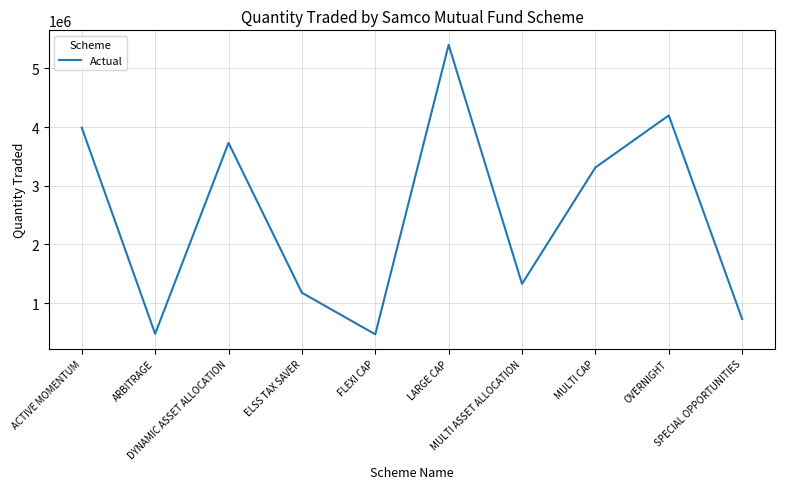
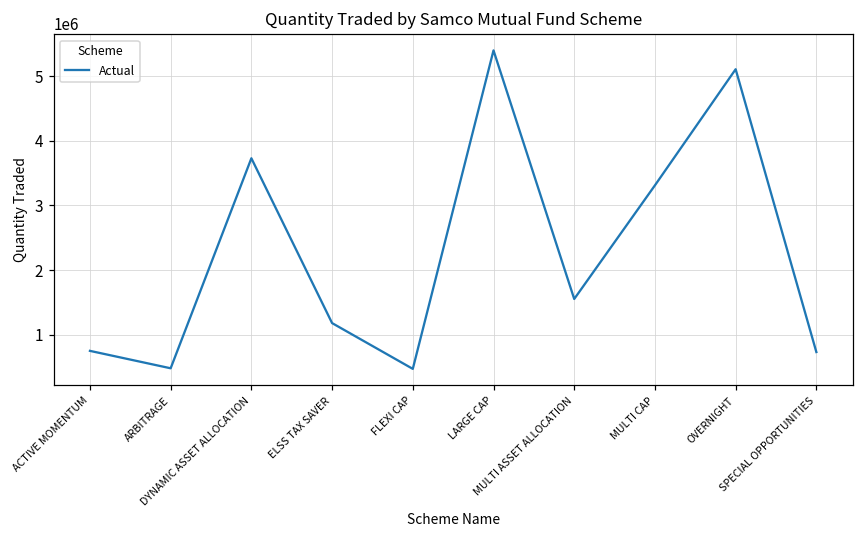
  {
-   "ACTIVE MOMENTUM": 4000000,
+   "ACTIVE MOMENTUM": 700000,
    "ARBITRAGE": 500000,
    "DYNAMIC ASSET ALLOCATION": 3700000,
    "ELSS TAX SAVER": 1200000,
    "FLEXI CAP": 500000,
    "LARGE CAP": 5400000,
-   "MULTI ASSET ALLOCATION": 1300000,
+   "MULTI ASSET ALLOCATION": 1600000,
    "MULTI CAP": 3300000,
-   "OVERNIGHT": 4200000,
+   "OVERNIGHT": 5100000,
    "SPECIAL OPPORTUNITIES": 700000
  }
